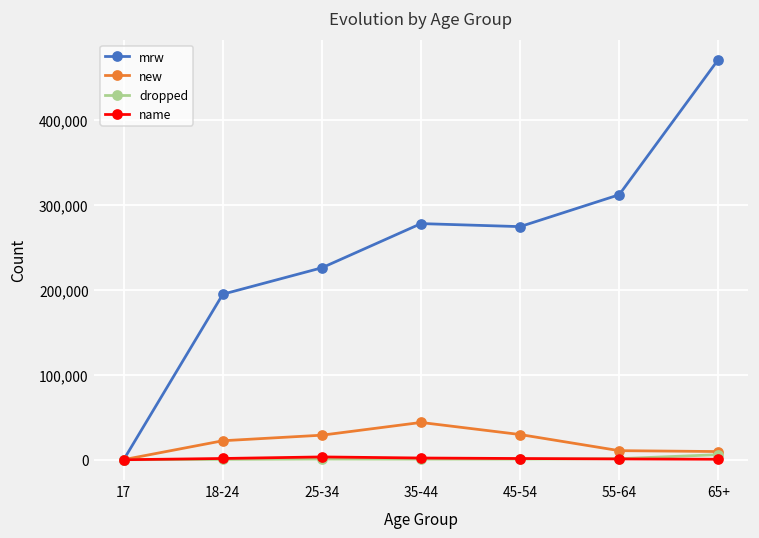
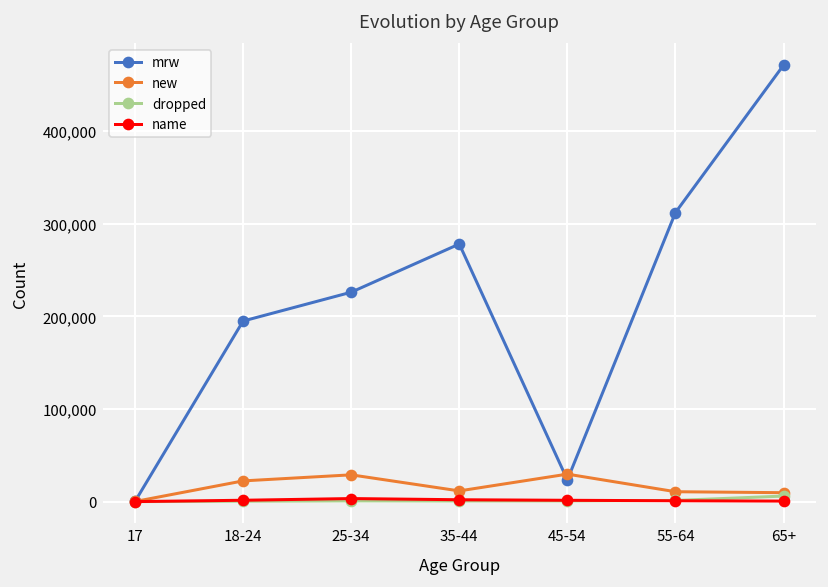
  {
    "mrw": {
      "18-24": "190,000",
      "25-34": "230,000",
      "35-44": "280,000",
-     "45-54": "270,000",
+     "45-54": "20,000",
      "55-64": "310,000",
      "65+": "470,000"
    },
    "new": {
      "18-24": "20,000",
      "25-34": "30,000",
-     "35-44": "40,000",
+     "35-44": "10,000",
      "45-54": "30,000",
      "55-64": "10,000",
      "65+": "10,000"
    },
    "dropped": {
      "65+": "10,000"
    },
    "name": {
      "65+": "0"
    }
  }
